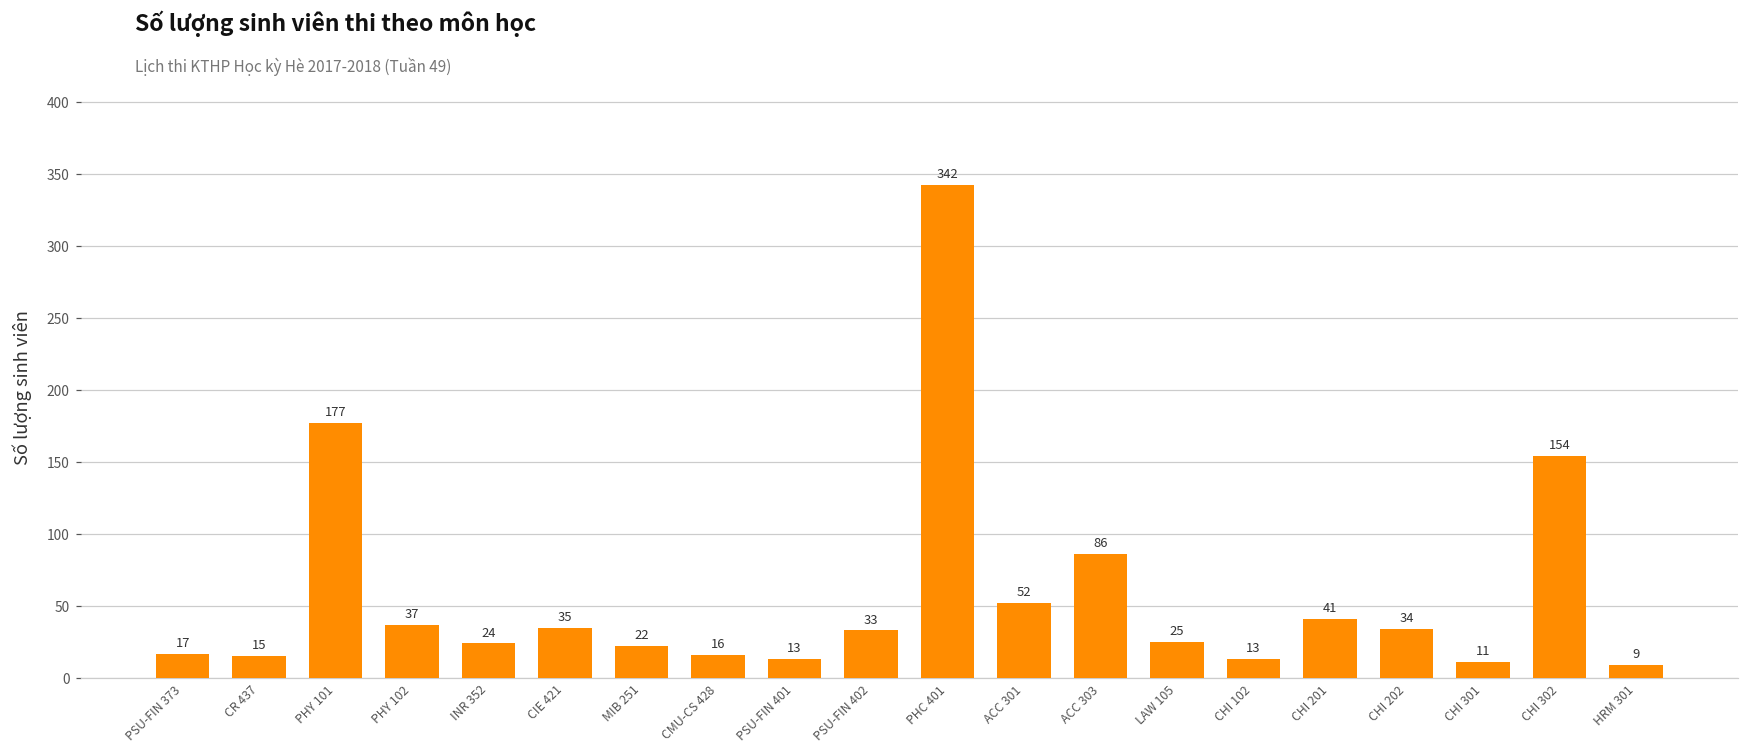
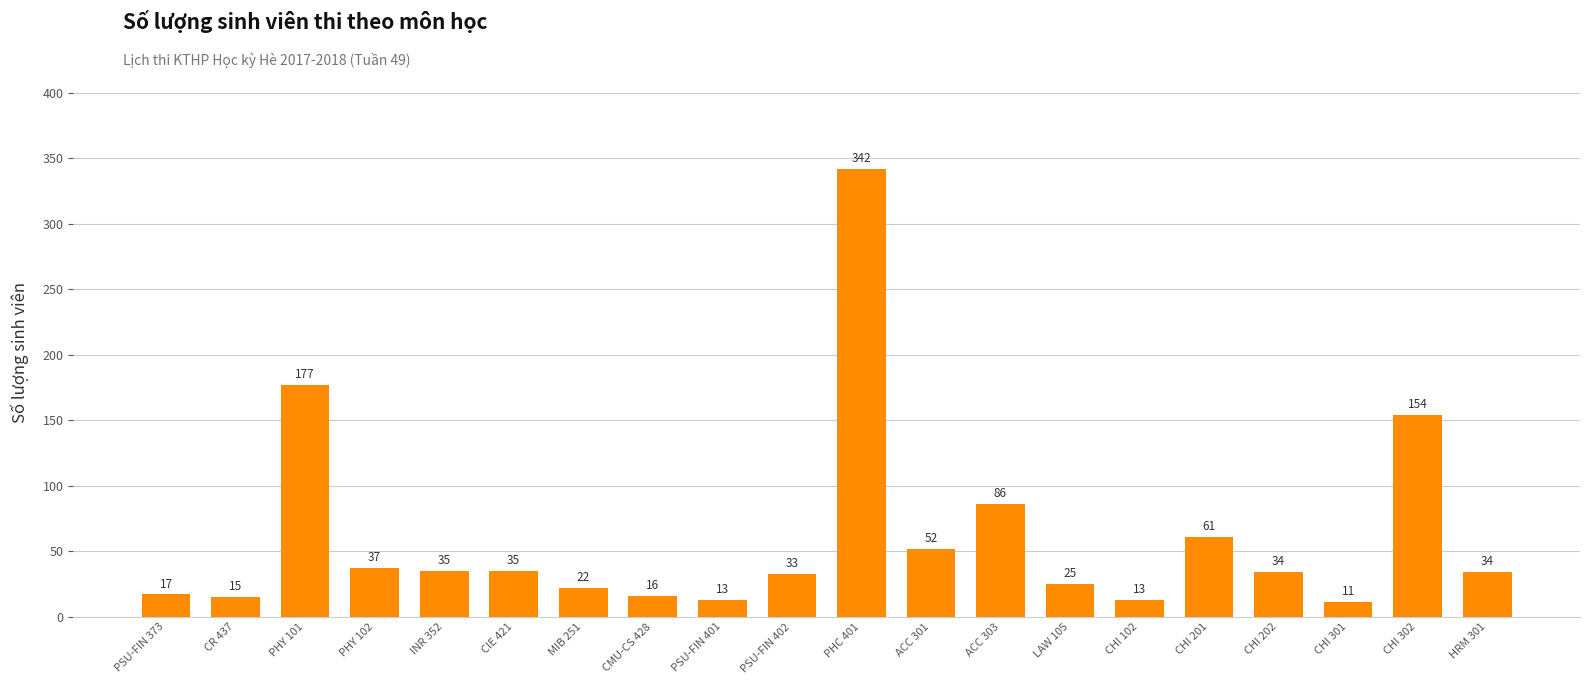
  {
    "PSU-FIN 373": 17,
    "CR 437": 15,
    "PHY 101": 177,
    "PHY 102": 37,
-   "INR 352": 24,
+   "INR 352": 35,
    "CIE 421": 35,
    "MIB 251": 22,
    "CMU-CS 428": 16,
    "PSU-FIN 401": 13,
    "PSU-FIN 402": 33,
    "PHC 401": 342,
    "ACC 301": 52,
    "ACC 303": 86,
    "LAW 105": 25,
    "CHI 102": 13,
-   "CHI 201": 41,
+   "CHI 201": 61,
    "CHI 202": 34,
    "CHI 301": 11,
    "CHI 302": 154,
-   "HRM 301": 9
+   "HRM 301": 34
  }
